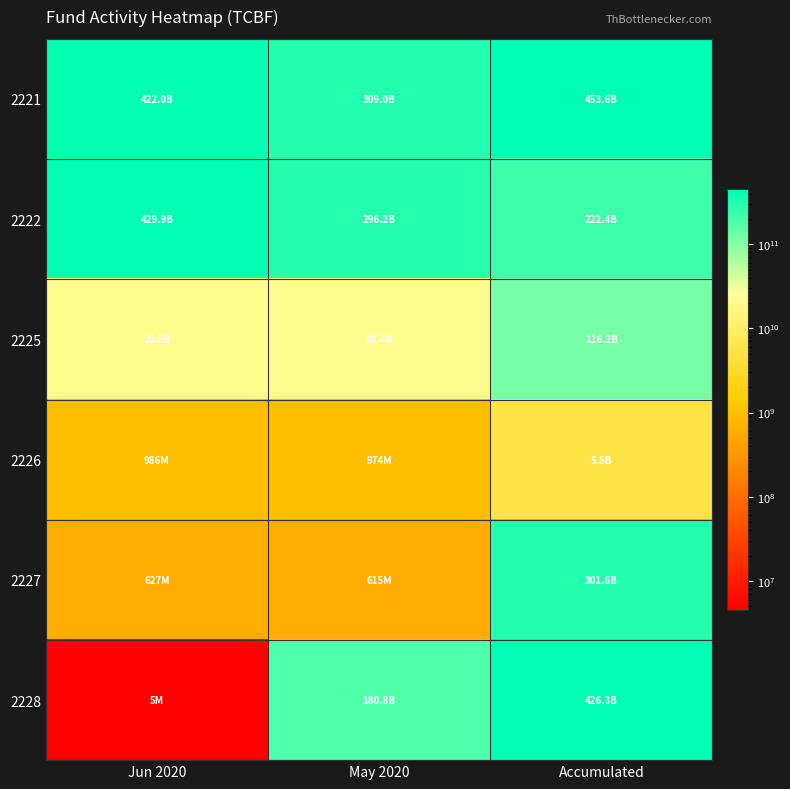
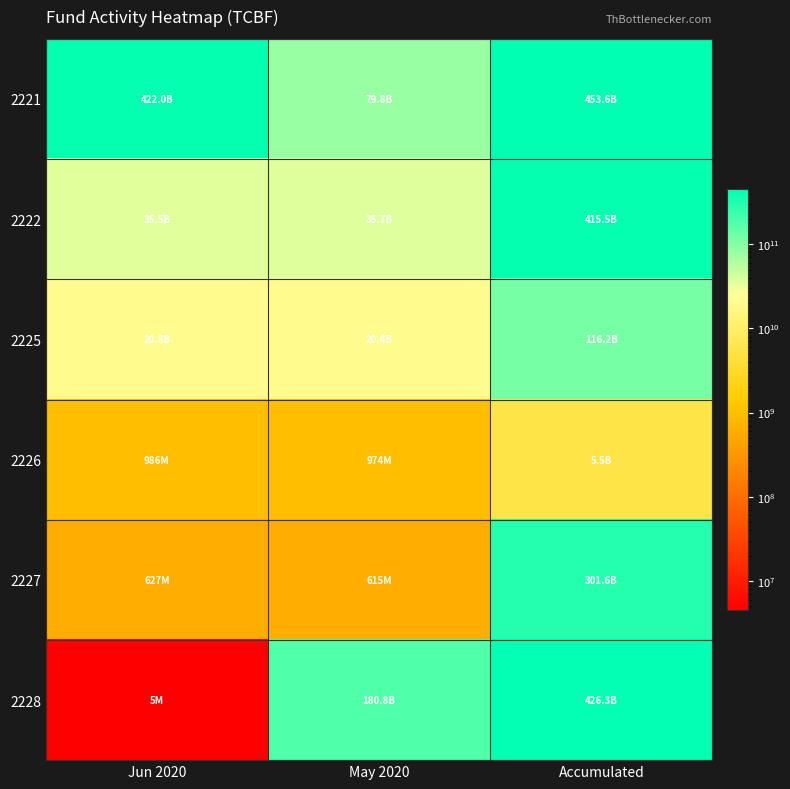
  {
    "2221": {
      "Jun 2020": "422.0B",
-     "May 2020": "309.0B",
+     "May 2020": "79.8B",
      "Accumulated": "453.6B"
    },
    "2222": {
-     "Jun 2020": "429.9B",
-     "May 2020": "296.2B",
-     "Accumulated": "222.4B"
+     "Jun 2020": "35.5B",
+     "May 2020": "35.7B",
+     "Accumulated": "415.5B"
    },
    "2225": {
      "Jun 2020": "20.8B",
      "May 2020": "20.4B",
      "Accumulated": "116.2B"
    },
    "2226": {
      "Jun 2020": "986M",
      "May 2020": "974M",
      "Accumulated": "5.5B"
    },
    "2227": {
      "Jun 2020": "627M",
      "May 2020": "615M",
      "Accumulated": "301.6B"
    },
    "2228": {
      "Jun 2020": "5M",
      "May 2020": "180.8B",
      "Accumulated": "426.3B"
    }
  }
